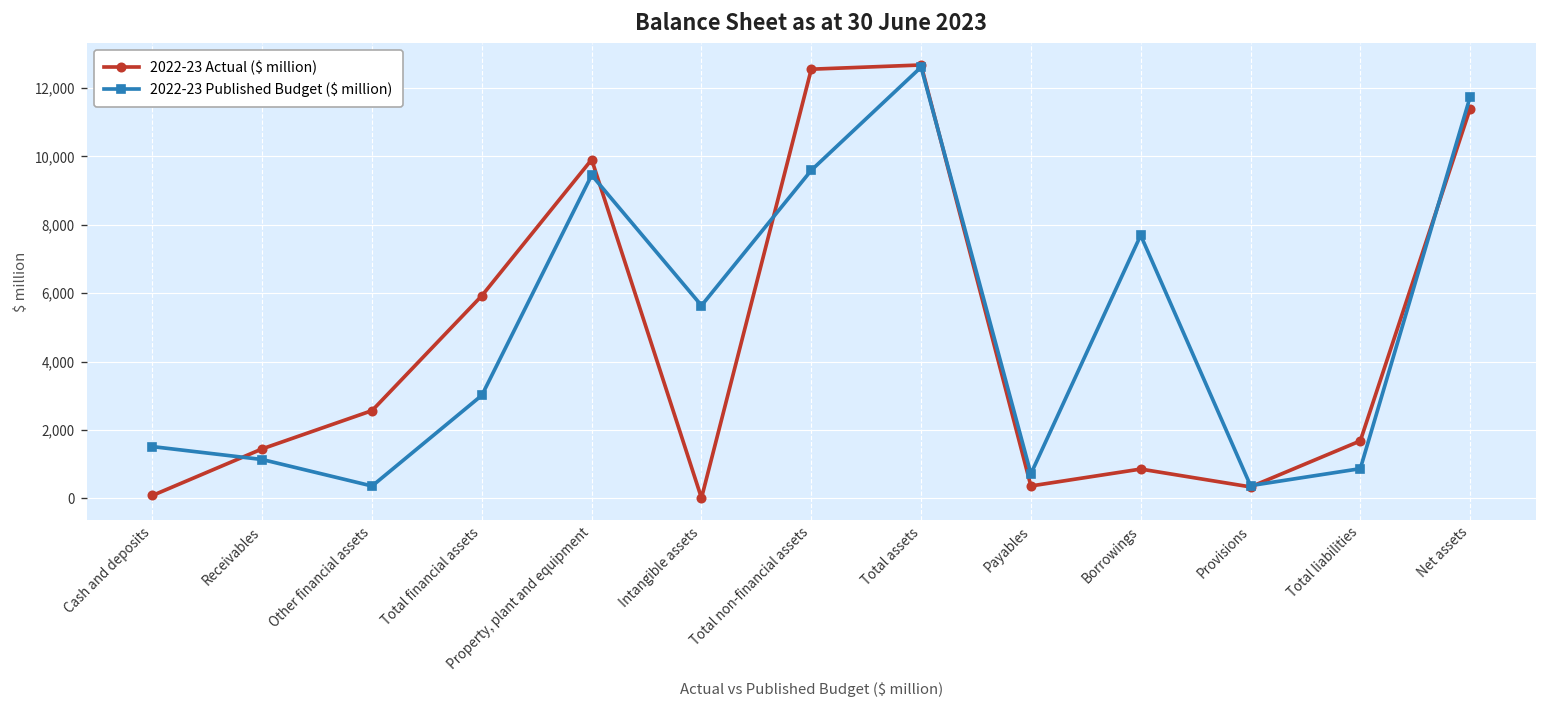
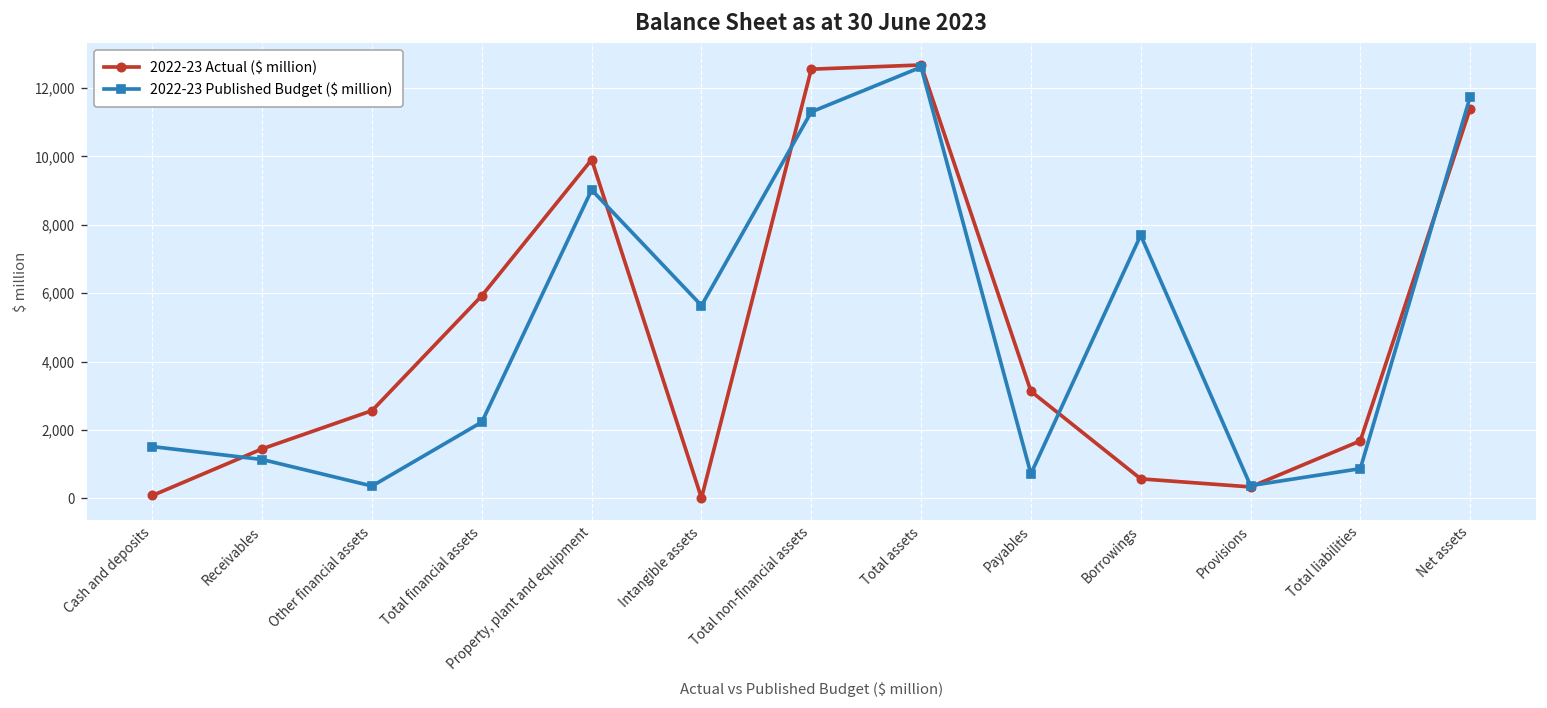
  {
    "2022-23 Actual ($ million)": {
      "Cash and deposits": "100",
      "Receivables": "1,500",
      "Other financial assets": "2,600",
      "Total financial assets": "5,900",
      "Property, plant and equipment": "9,900",
      "Intangible assets": "0",
      "Total non-financial assets": "12,600",
-     "Payables": "400",
-     "Borrowings": "900",
+     "Payables": "3,100",
+     "Borrowings": "600",
      "Total liabilities": "1,700",
      "Net assets": "11,400"
    },
    "2022-23 Published Budget ($ million)": {
      "Cash and deposits": "1,500",
      "Receivables": "1,100",
      "Other financial assets": "400",
-     "Total financial assets": "3,000",
-     "Property, plant and equipment": "9,500",
+     "Total financial assets": "2,200",
+     "Property, plant and equipment": "9,000",
      "Intangible assets": "5,600",
-     "Total non-financial assets": "9,600",
+     "Total non-financial assets": "11,300",
      "Payables": "700",
      "Borrowings": "7,700",
      "Total liabilities": "900",
      "Net assets": "11,700"
    }
  }
